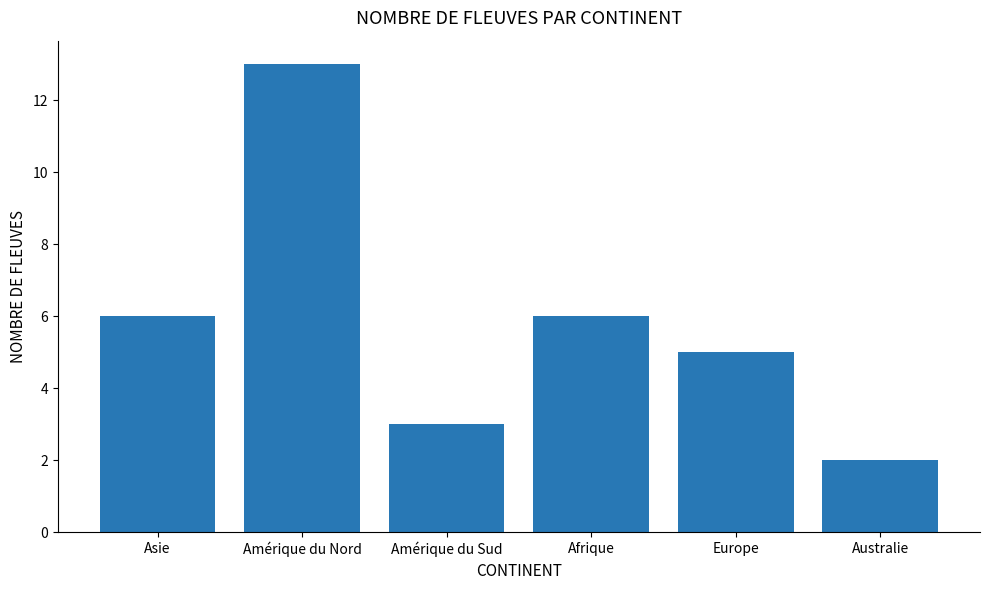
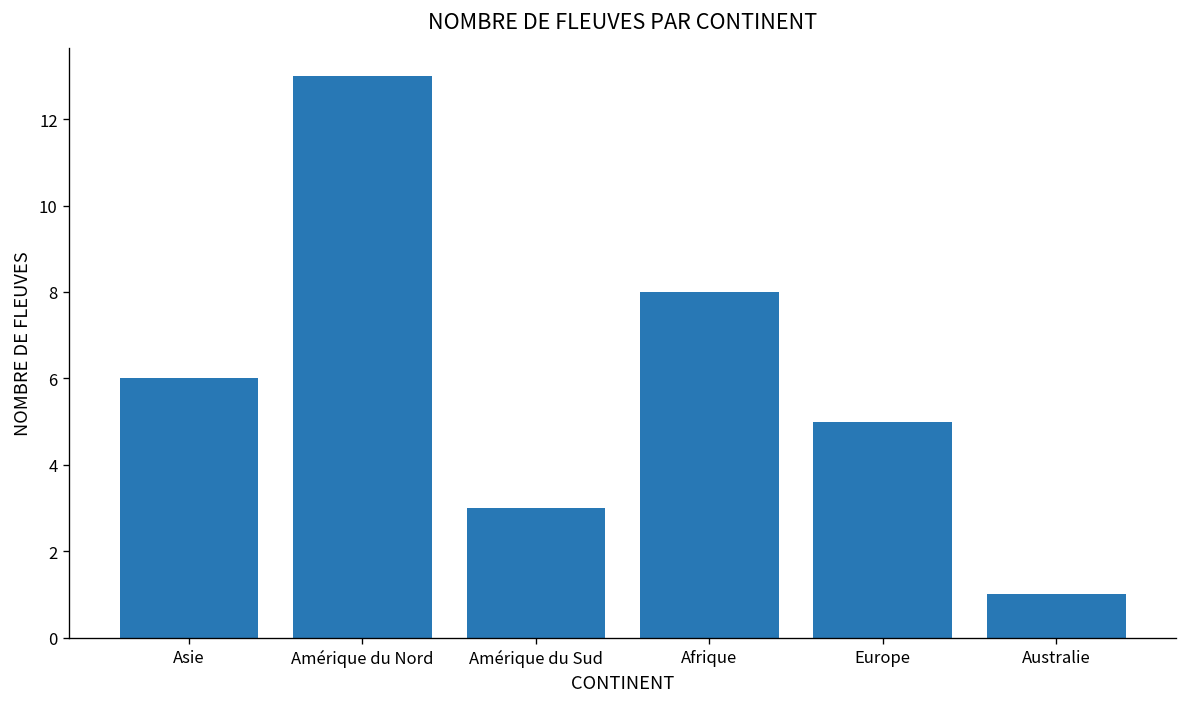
  {
    "Asie": 6,
    "Amérique du Nord": 13,
    "Amérique du Sud": 3,
-   "Afrique": 6,
+   "Afrique": 8,
    "Europe": 5,
-   "Australie": 2
+   "Australie": 1
  }
